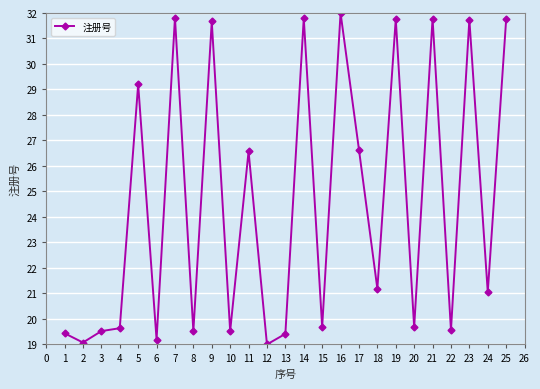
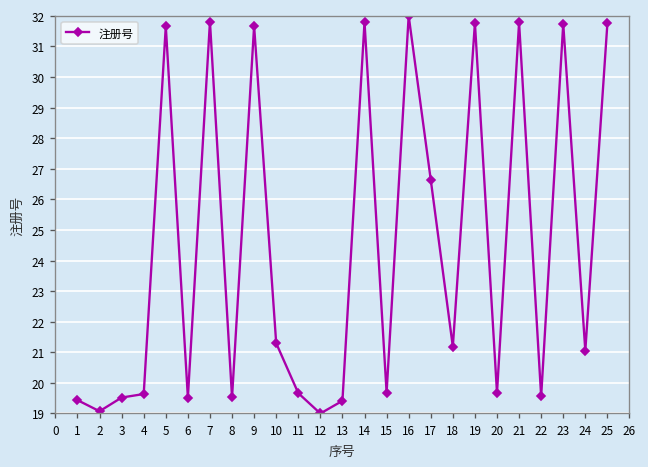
  {
    "1": 19.4,
    "2": 19.1,
    "3": 19.5,
    "4": 19.6,
-   "5": 29.2,
-   "6": 19.2,
+   "5": 31.7,
+   "6": 19.5,
    "7": 31.8,
    "8": 19.5,
    "9": 31.7,
-   "10": 19.5,
-   "11": 26.6,
+   "10": 21.3,
+   "11": 19.7,
    "12": 19.0,
    "13": 19.4,
    "14": 31.8,
    "15": 19.7,
    "16": 32.0,
    "17": 26.6,
    "18": 21.2,
    "19": 31.8,
    "20": 19.7,
    "21": 31.8,
    "22": 19.6,
    "23": 31.7,
    "24": 21.1,
    "25": 31.8
  }
